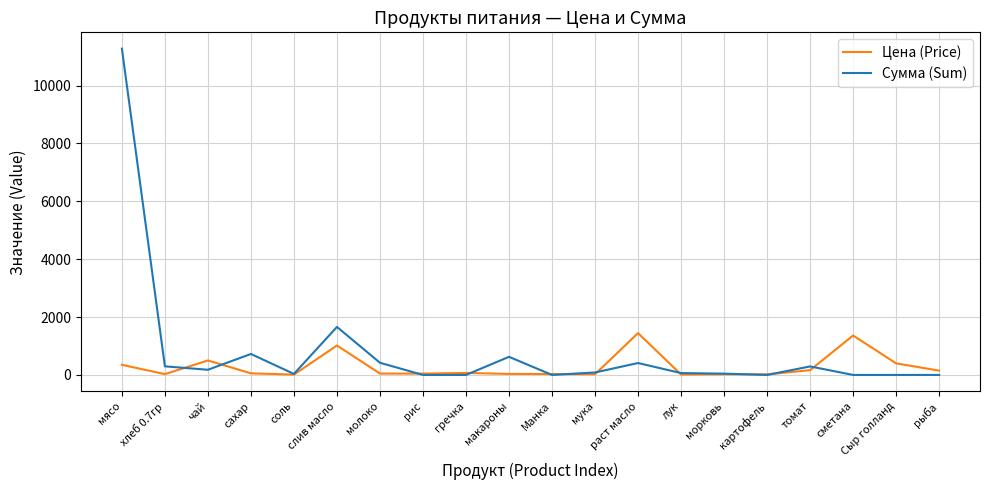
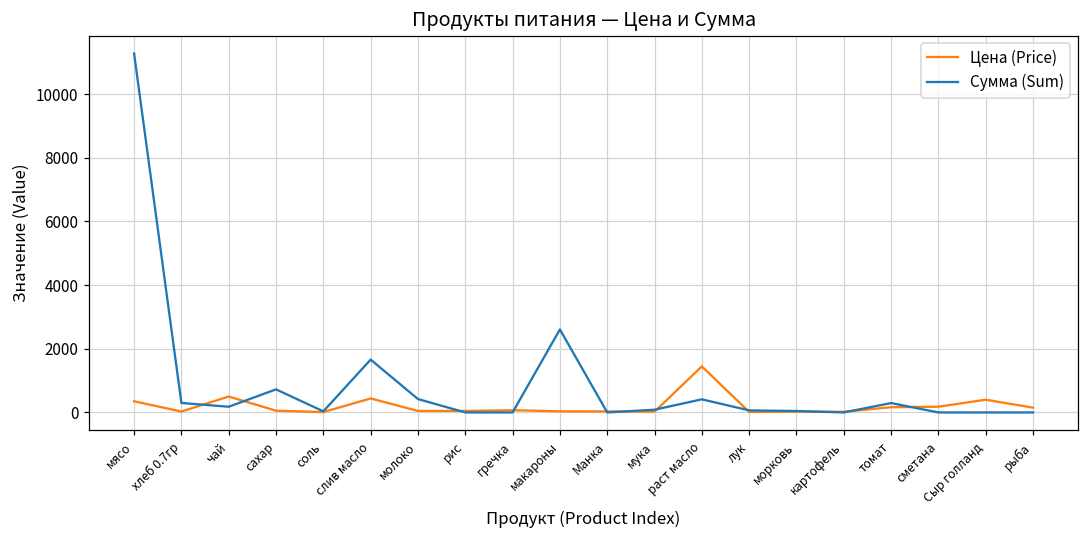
  {
    "Цена (Price)": {
      "мясо": 400,
      "хлеб 0.7гр": 0,
      "чай": 500,
      "сахар": 100,
-     "слив масло": 1000,
+     "слив масло": 400,
      "молоко": 0,
      "макароны": 0,
      "раст масло": 1400,
      "томат": 200,
-     "сметана": 1400,
+     "сметана": 200,
      "Сыр голланд": 400,
      "рыба": 200
    },
    "Сумма (Sum)": {
      "мясо": 11300,
      "хлеб 0.7гр": 300,
      "чай": 200,
      "сахар": 700,
      "слив масло": 1700,
      "молоко": 400,
-     "макароны": 600,
+     "макароны": 2600,
      "раст масло": 400,
      "томат": 300,
      "сметана": 0,
      "Сыр голланд": 0,
      "рыба": 0
    }
  }
